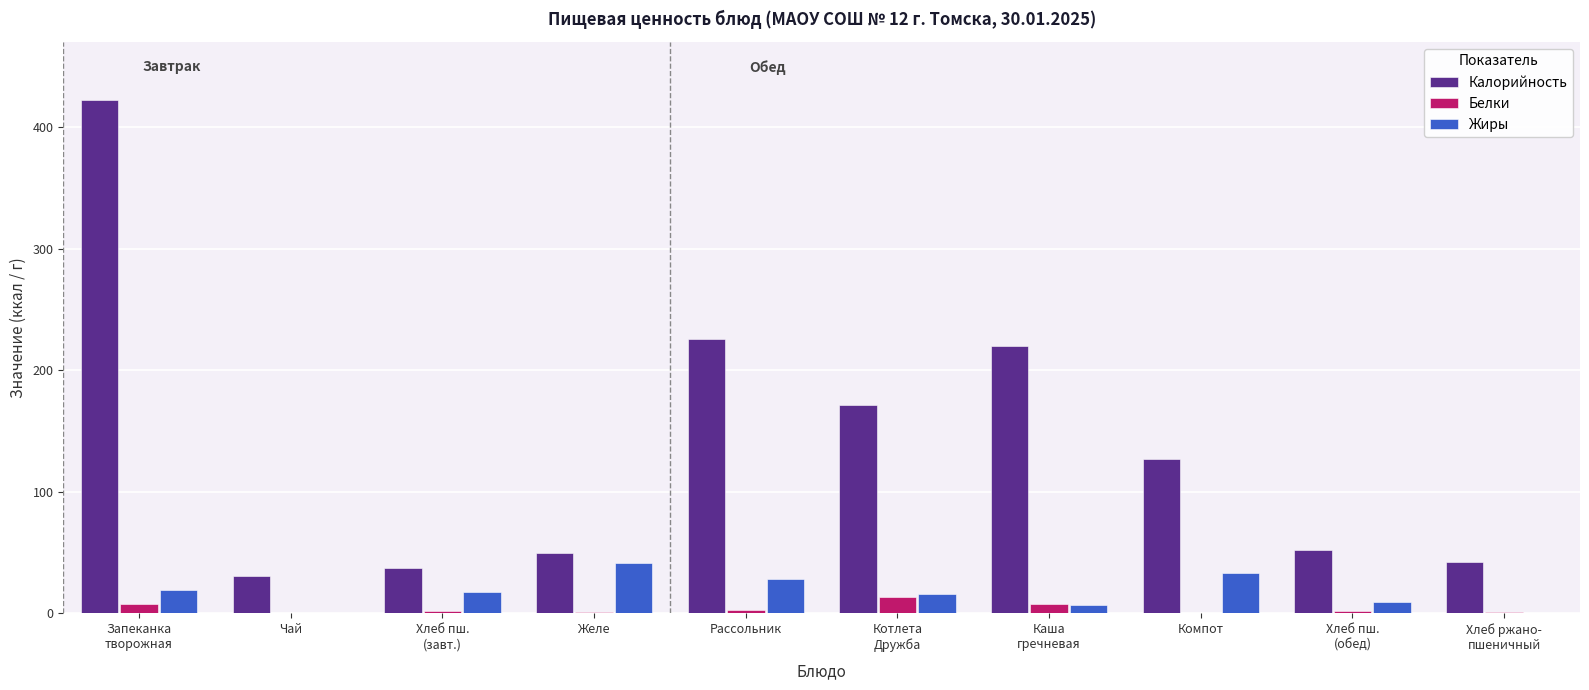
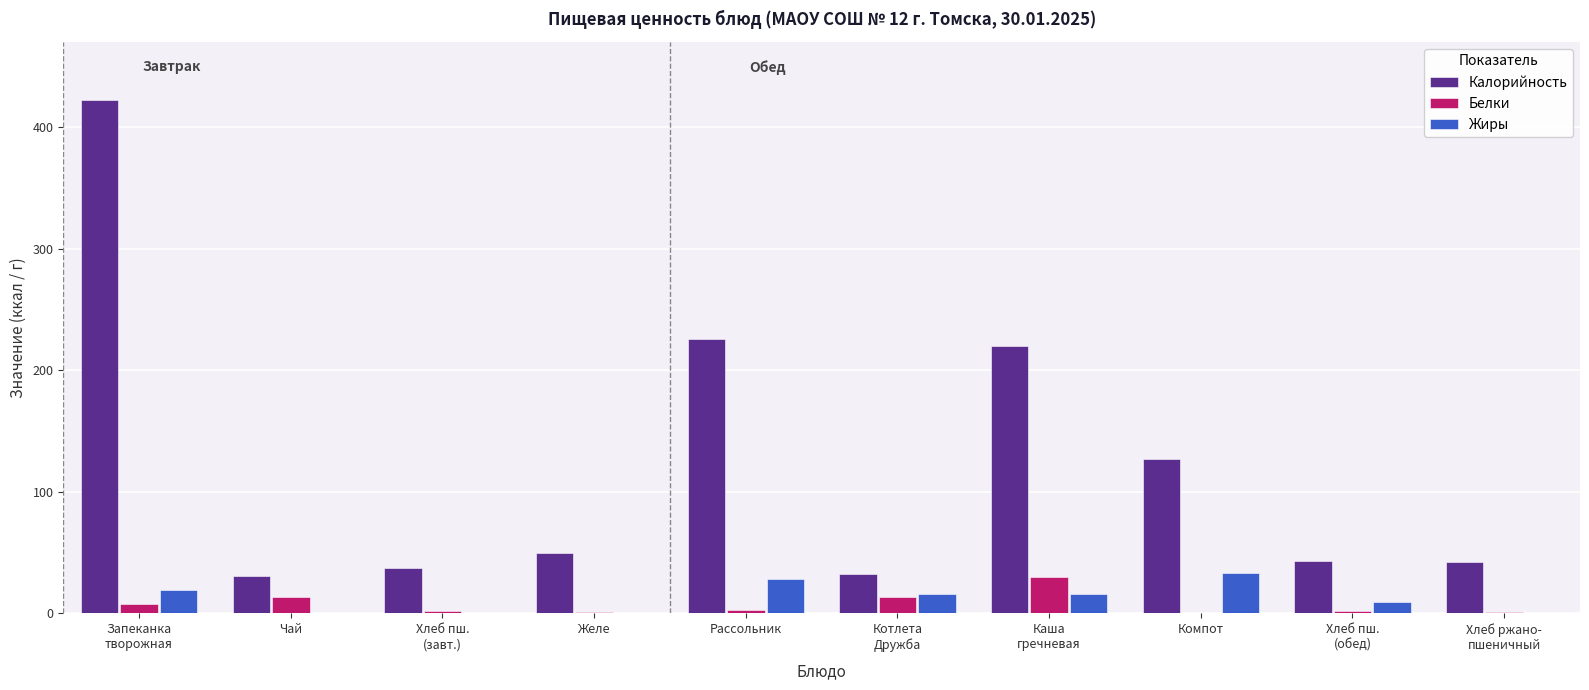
  {
    "Калорийность": {
      "Запеканка творожная": 422,
      "Чай": 31,
      "Хлеб пш. (завт.)": 37,
      "Желе": 50,
      "Рассольник": 226,
-     "Котлета Дружба": 171,
+     "Котлета Дружба": 32,
      "Каша гречневая": 220,
      "Компот": 127,
-     "Хлеб пш. (обед)": 52,
+     "Хлеб пш. (обед)": 43,
      "Хлеб ржано- пшеничный": 42
    },
    "Белки": {
      "Запеканка творожная": 8,
-     "Чай": 0,
+     "Чай": 13,
      "Хлеб пш. (завт.)": 2,
      "Рассольник": 3,
      "Котлета Дружба": 14,
-     "Каша гречневая": 8
+     "Каша гречневая": 30
    },
    "Жиры": {
      "Запеканка творожная": 19,
      "Чай": 0,
-     "Хлеб пш. (завт.)": 18,
-     "Желе": 41,
+     "Хлеб пш. (завт.)": 0,
+     "Желе": 0,
      "Рассольник": 28,
      "Котлета Дружба": 16,
-     "Каша гречневая": 7,
+     "Каша гречневая": 16,
      "Компот": 33,
      "Хлеб пш. (обед)": 9
    }
  }
